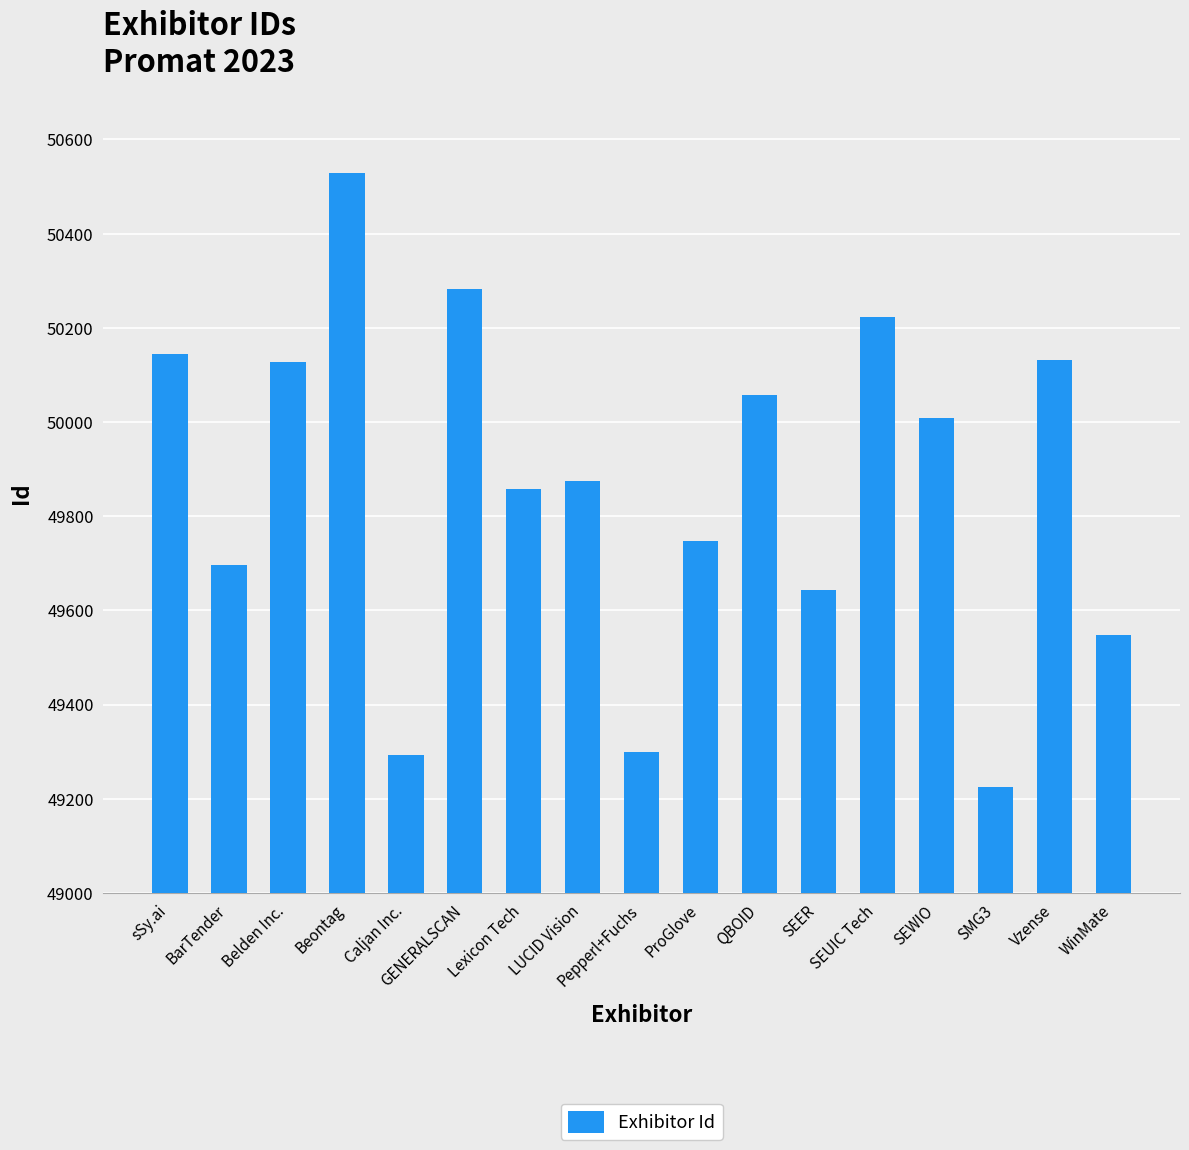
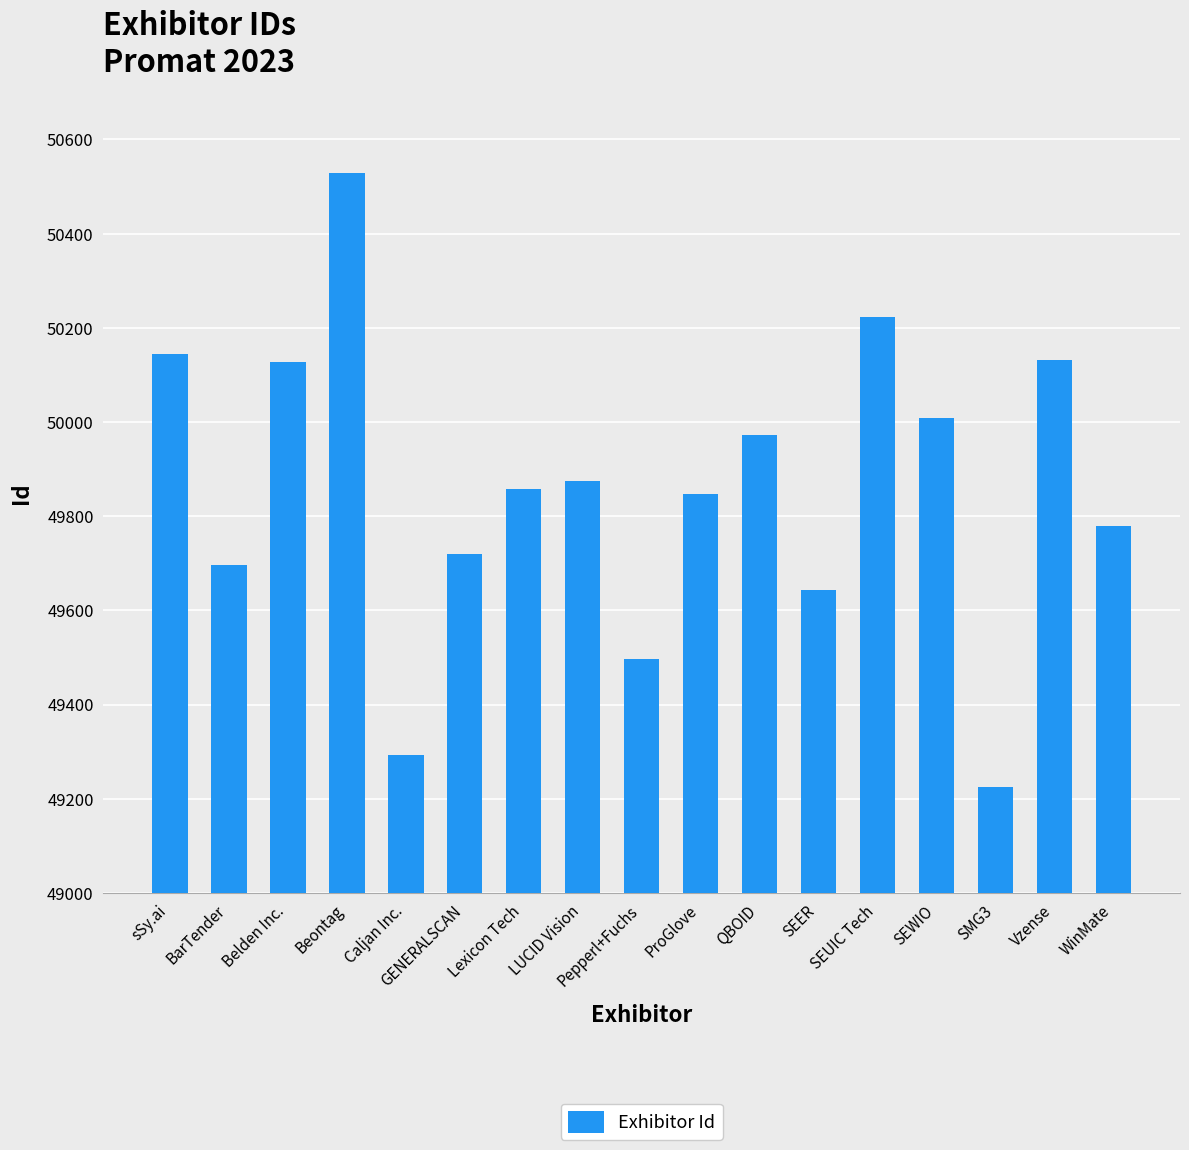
  {
    "sSy.ai": 50140,
    "BarTender": 49700,
    "Belden Inc.": 50130,
    "Beontag": 50530,
    "Caljan Inc.": 49290,
-   "GENERALSCAN": 50280,
+   "GENERALSCAN": 49720,
    "Lexicon Tech": 49860,
    "LUCID Vision": 49870,
-   "Pepperl+Fuchs": 49300,
-   "ProGlove": 49750,
-   "QBOID": 50060,
+   "Pepperl+Fuchs": 49500,
+   "ProGlove": 49850,
+   "QBOID": 49970,
    "SEER": 49640,
    "SEUIC Tech": 50220,
    "SEWIO": 50010,
    "SMG3": 49230,
    "Vzense": 50130,
-   "WinMate": 49550
+   "WinMate": 49780
  }
